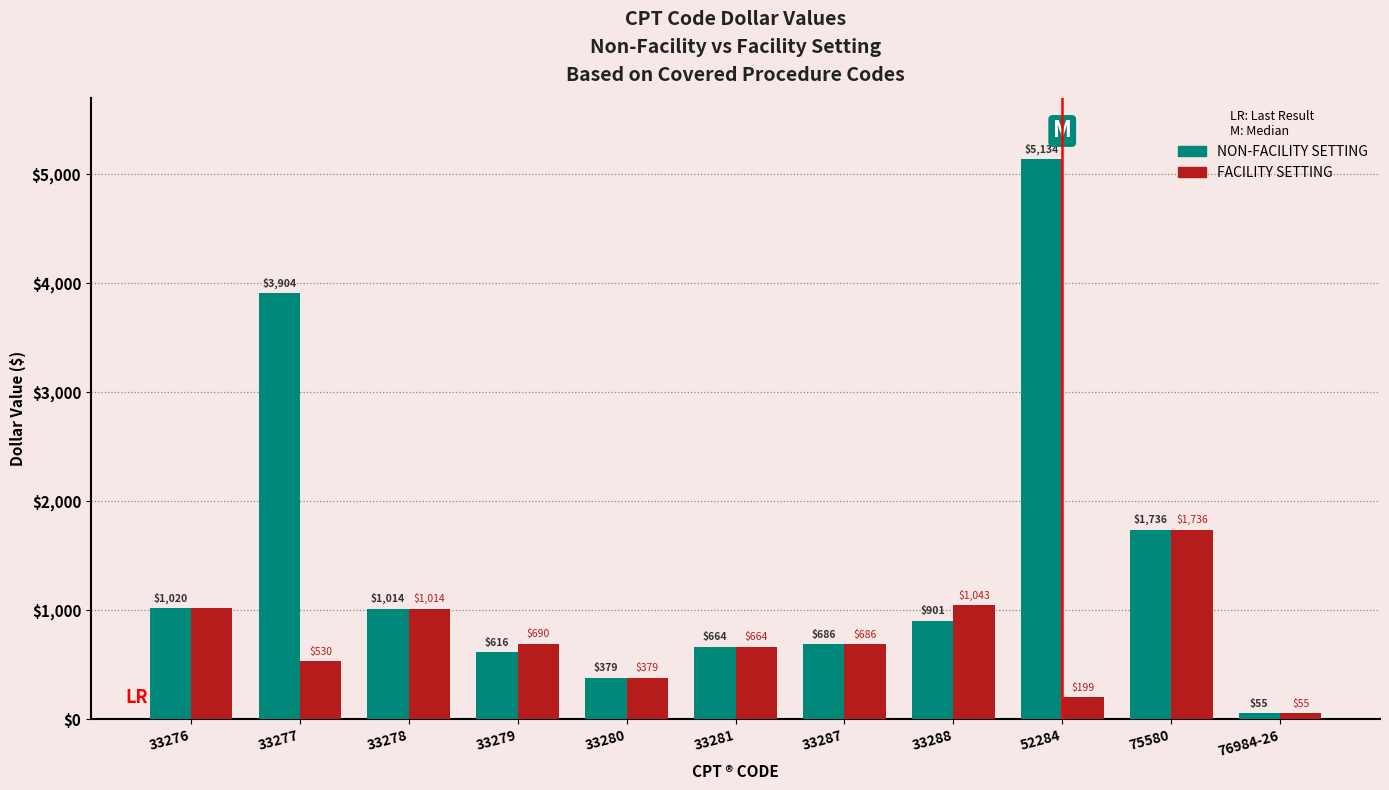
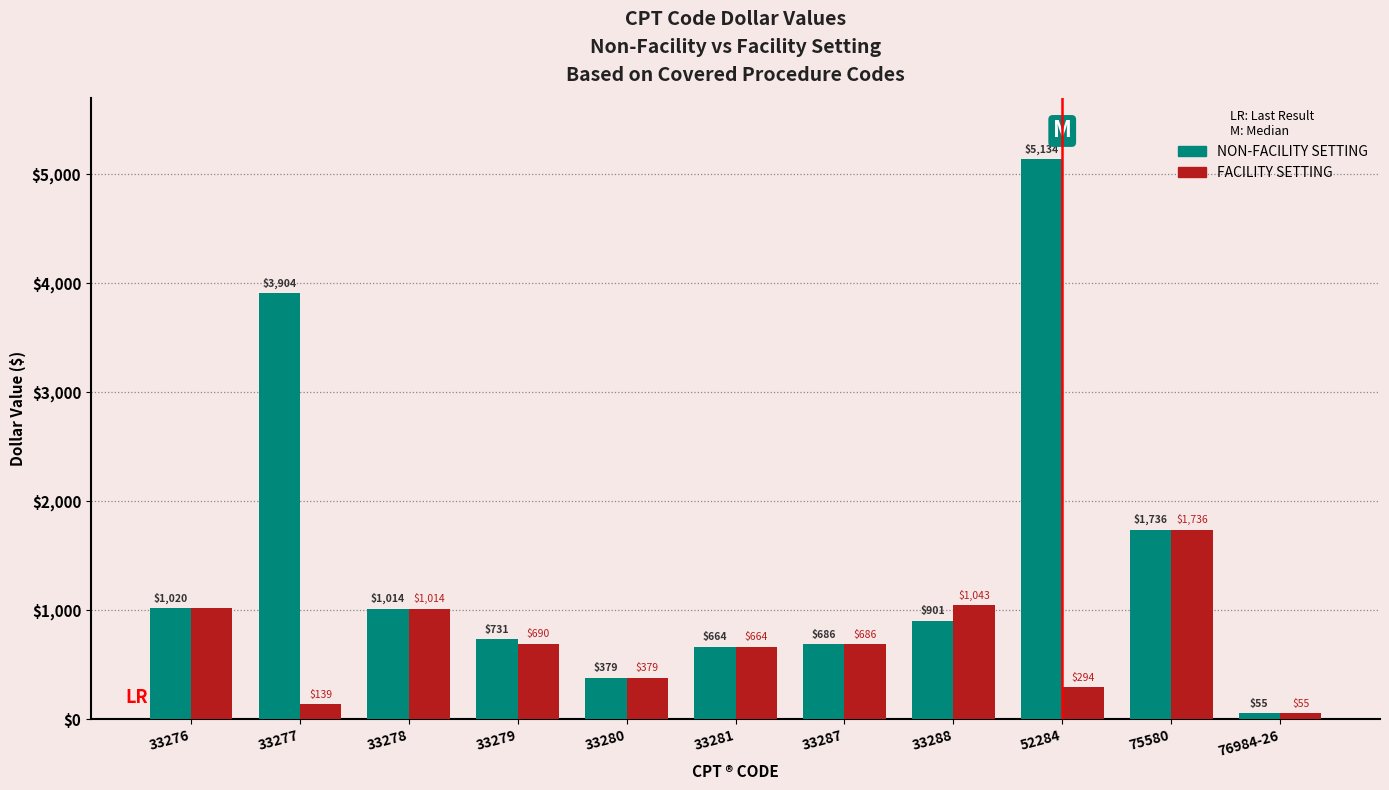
  {
    "NON-FACILITY SETTING": {
      "33276": "$1,020",
      "33277": "$3,904",
      "33278": "$1,014",
-     "33279": "$616",
+     "33279": "$731",
      "33280": "$379",
      "33281": "$664",
      "33287": "$686",
      "33288": "$901",
      "75580": "$1,736",
      "76984-26": "$55"
    },
    "FACILITY SETTING": {
-     "33277": "$530",
+     "33277": "$139",
      "33278": "$1,014",
      "33279": "$690",
      "33280": "$379",
      "33281": "$664",
      "33287": "$686",
      "33288": "$1,043",
-     "52284": "$199",
+     "52284": "$294",
      "75580": "$1,736",
      "76984-26": "$55"
    }
  }
